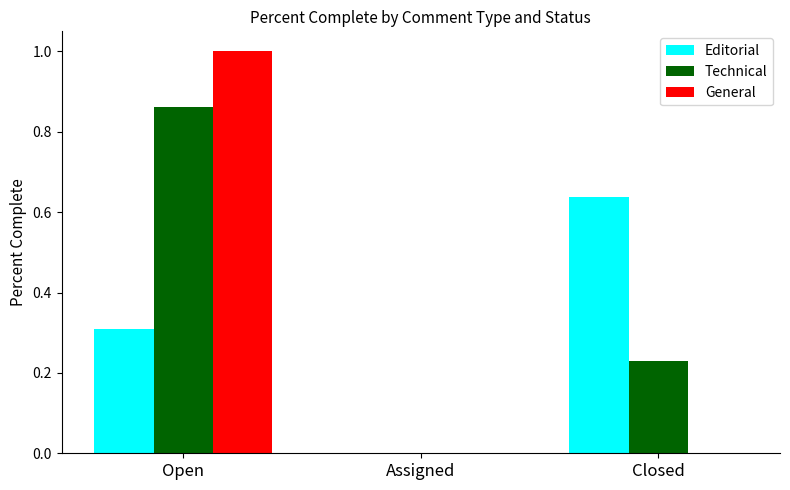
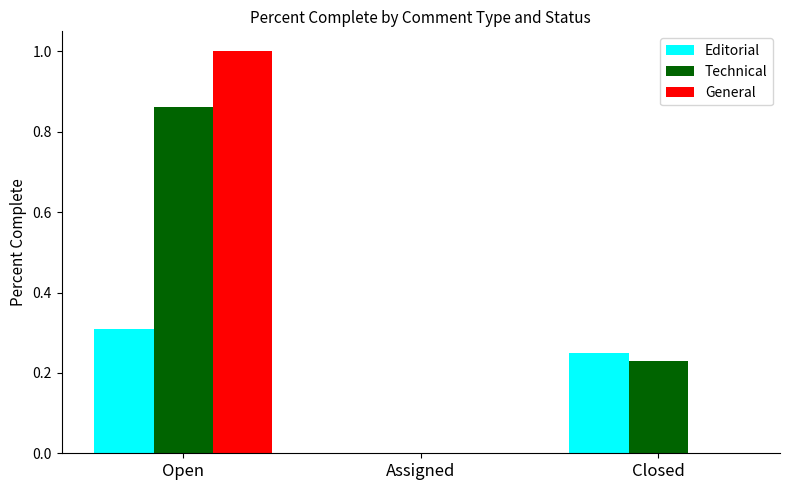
  {
    "Editorial": {
      "Open": 0.31,
      "Assigned": 0.00,
-     "Closed": 0.64
+     "Closed": 0.25
    },
    "Technical": {
      "Open": 0.86,
      "Assigned": 0.00,
      "Closed": 0.23
    },
    "General": {
      "Open": 1.00,
      "Assigned": 0.00,
      "Closed": 0.00
    }
  }
